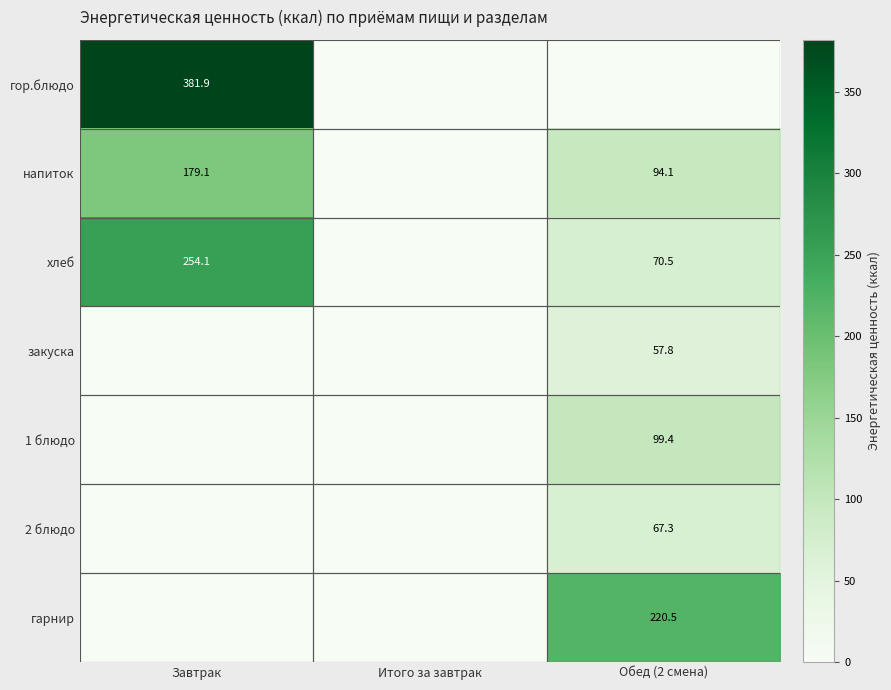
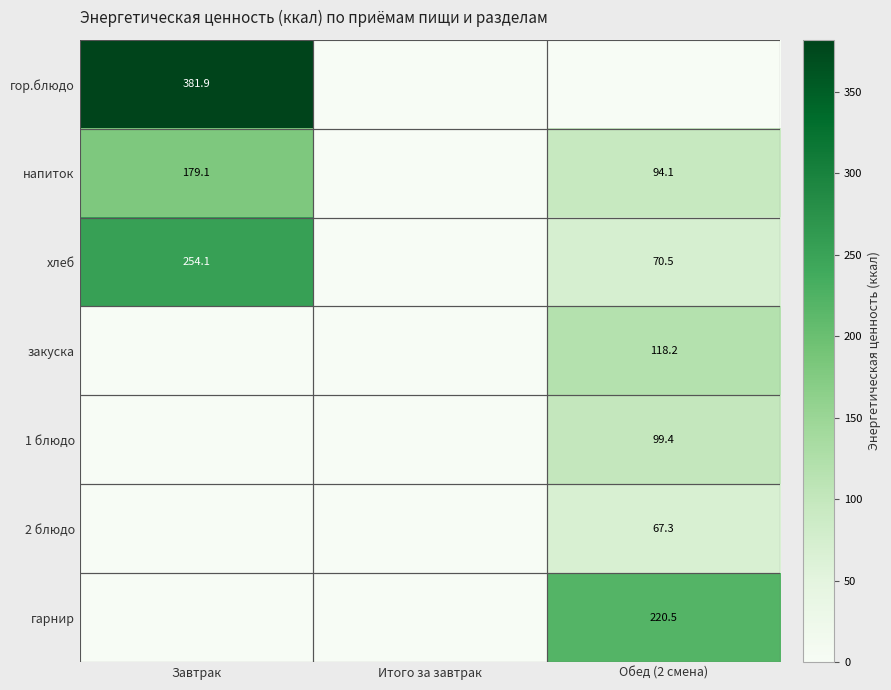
  {
    "гор.блюдо": {
      "Завтрак": 381.9
    },
    "напиток": {
      "Завтрак": 179.1,
      "Обед (2 смена)": 94.1
    },
    "хлеб": {
      "Завтрак": 254.1,
      "Обед (2 смена)": 70.5
    },
    "закуска": {
-     "Обед (2 смена)": 57.8
+     "Обед (2 смена)": 118.2
    },
    "1 блюдо": {
      "Обед (2 смена)": 99.4
    },
    "2 блюдо": {
      "Обед (2 смена)": 67.3
    },
    "гарнир": {
      "Обед (2 смена)": 220.5
    }
  }
